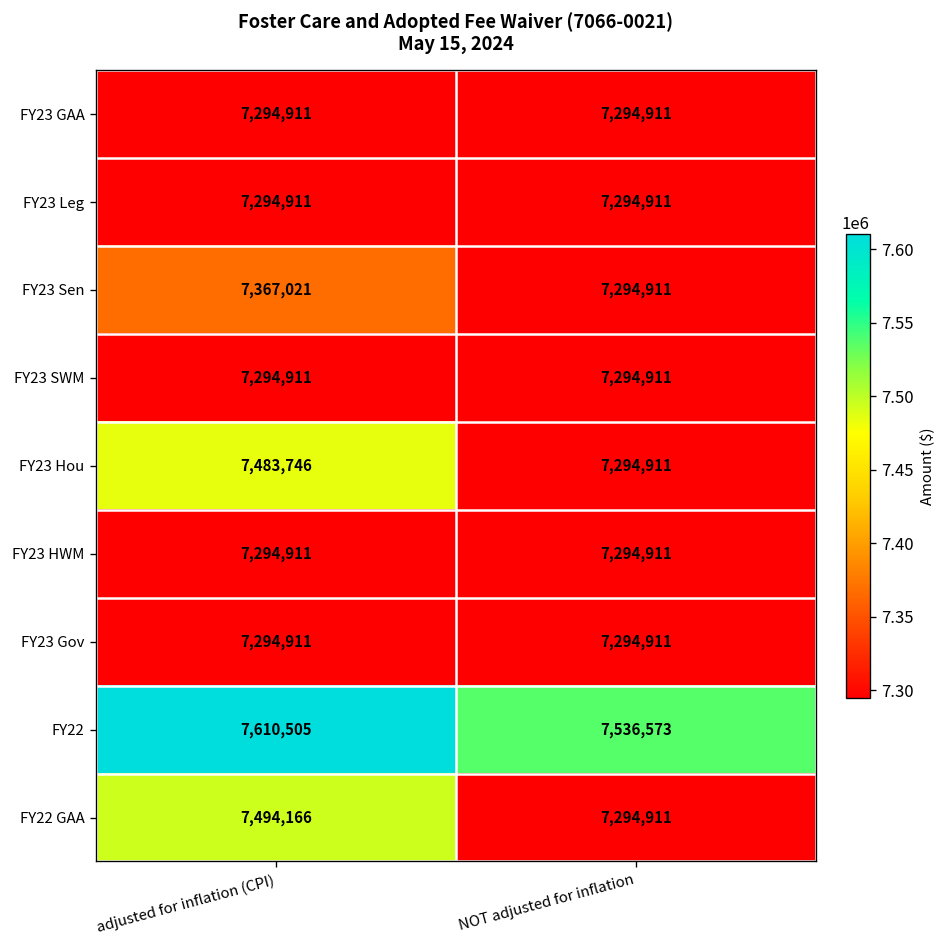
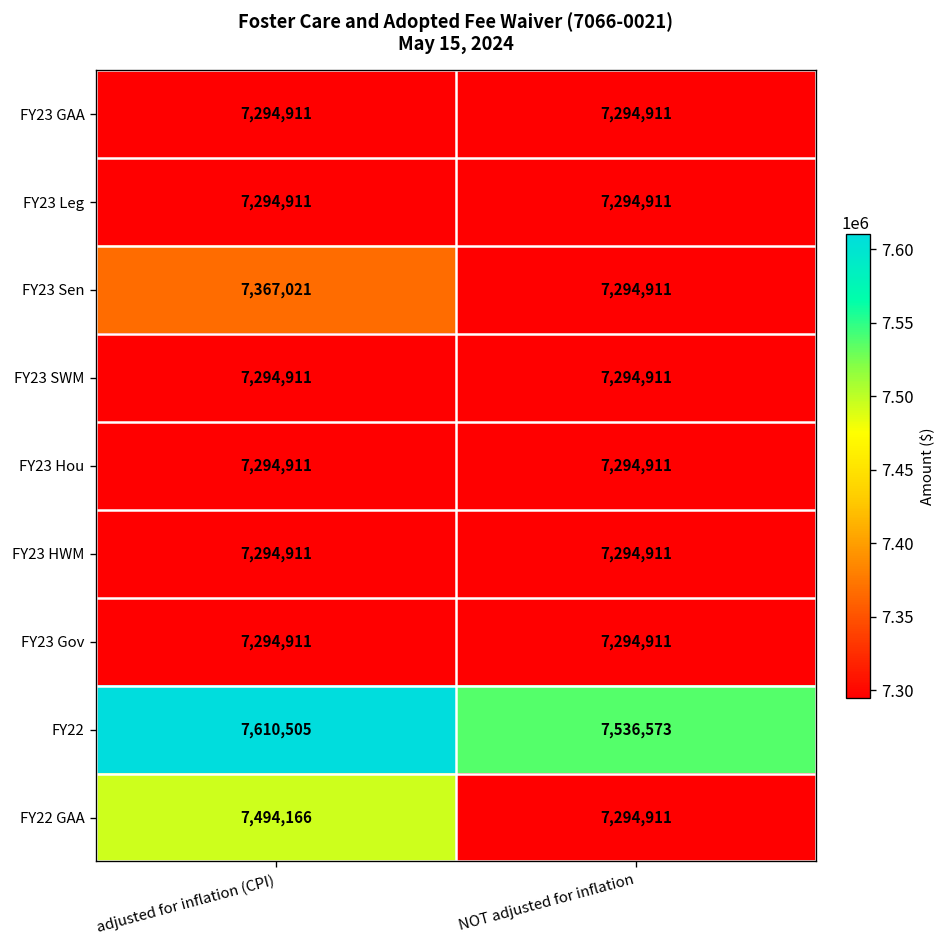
  {
    "FY23 GAA": {
      "adjusted for inflation (CPI)": "7,294,911",
      "NOT adjusted for inflation": "7,294,911"
    },
    "FY23 Leg": {
      "adjusted for inflation (CPI)": "7,294,911",
      "NOT adjusted for inflation": "7,294,911"
    },
    "FY23 Sen": {
      "adjusted for inflation (CPI)": "7,367,021",
      "NOT adjusted for inflation": "7,294,911"
    },
    "FY23 SWM": {
      "adjusted for inflation (CPI)": "7,294,911",
      "NOT adjusted for inflation": "7,294,911"
    },
    "FY23 Hou": {
-     "adjusted for inflation (CPI)": "7,483,746",
+     "adjusted for inflation (CPI)": "7,294,911",
      "NOT adjusted for inflation": "7,294,911"
    },
    "FY23 HWM": {
      "adjusted for inflation (CPI)": "7,294,911",
      "NOT adjusted for inflation": "7,294,911"
    },
    "FY23 Gov": {
      "adjusted for inflation (CPI)": "7,294,911",
      "NOT adjusted for inflation": "7,294,911"
    },
    "FY22": {
      "adjusted for inflation (CPI)": "7,610,505",
      "NOT adjusted for inflation": "7,536,573"
    },
    "FY22 GAA": {
      "adjusted for inflation (CPI)": "7,494,166",
      "NOT adjusted for inflation": "7,294,911"
    }
  }
